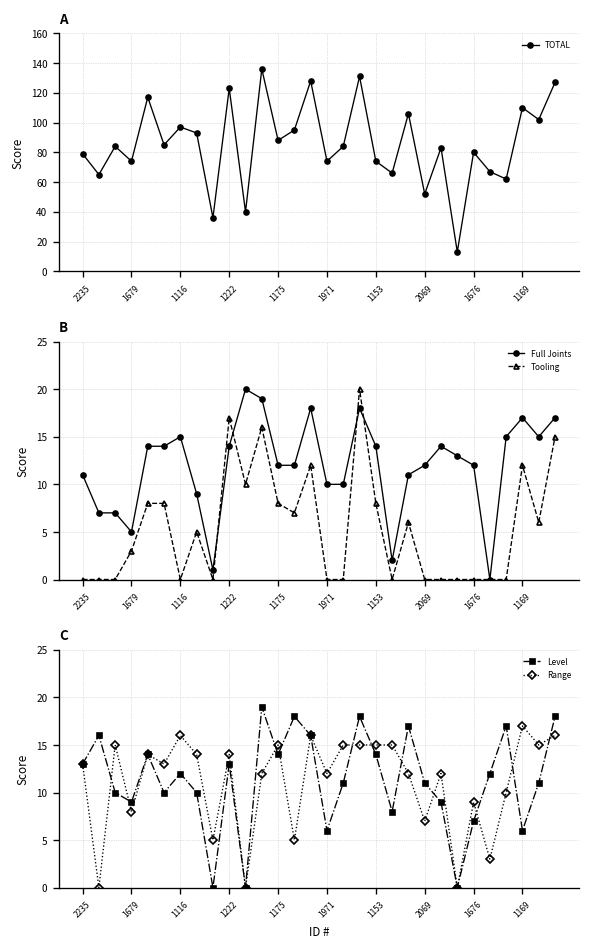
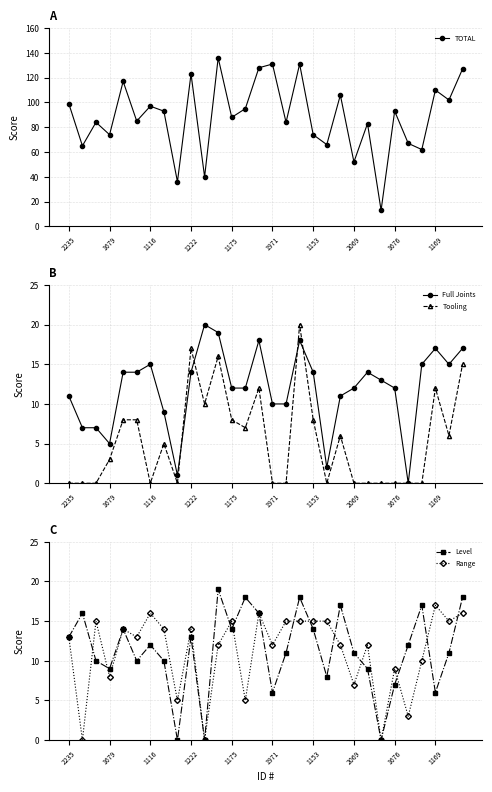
  {
    "A": {
-     "2235": 79,
+     "2235": 99,
      "1679": 74,
      "1116": 97,
      "1222": 123,
      "1175": 88,
-     "1971": 74,
+     "1971": 131,
      "1153": 74,
      "2069": 52,
-     "1676": 80,
+     "1676": 93,
      "1169": 110
    }
  }
